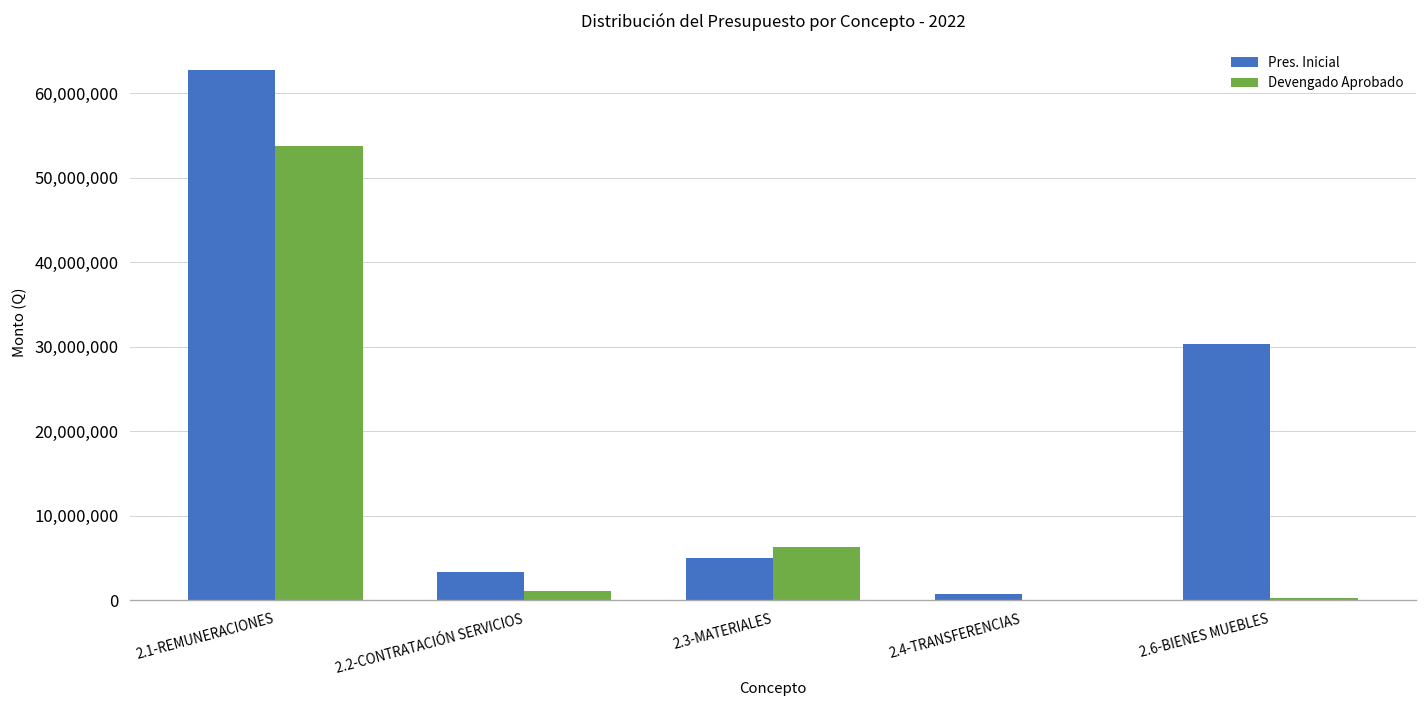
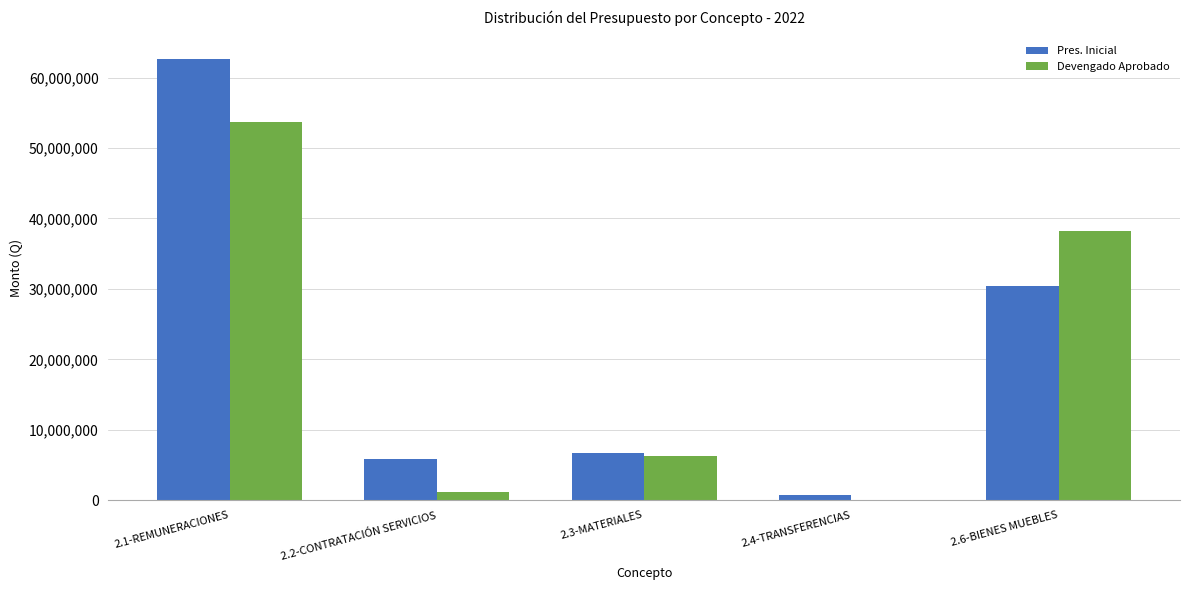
  {
    "Pres. Inicial": {
      "2.1-REMUNERACIONES": "63,000,000",
-     "2.2-CONTRATACIÓN SERVICIOS": "3,000,000",
-     "2.3-MATERIALES": "5,000,000",
+     "2.2-CONTRATACIÓN SERVICIOS": "6,000,000",
+     "2.3-MATERIALES": "7,000,000",
      "2.4-TRANSFERENCIAS": "1,000,000",
      "2.6-BIENES MUEBLES": "30,000,000"
    },
    "Devengado Aprobado": {
      "2.1-REMUNERACIONES": "54,000,000",
      "2.2-CONTRATACIÓN SERVICIOS": "1,000,000",
      "2.3-MATERIALES": "6,000,000",
      "2.4-TRANSFERENCIAS": "0",
-     "2.6-BIENES MUEBLES": "0"
+     "2.6-BIENES MUEBLES": "38,000,000"
    }
  }
